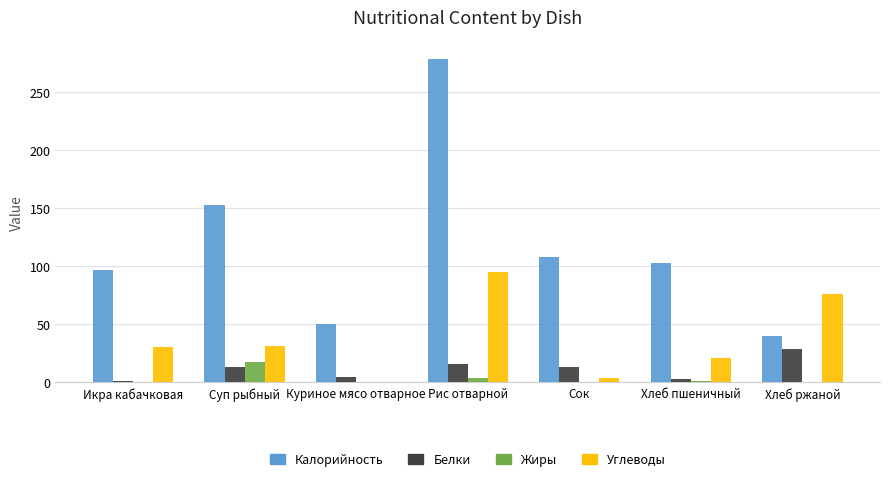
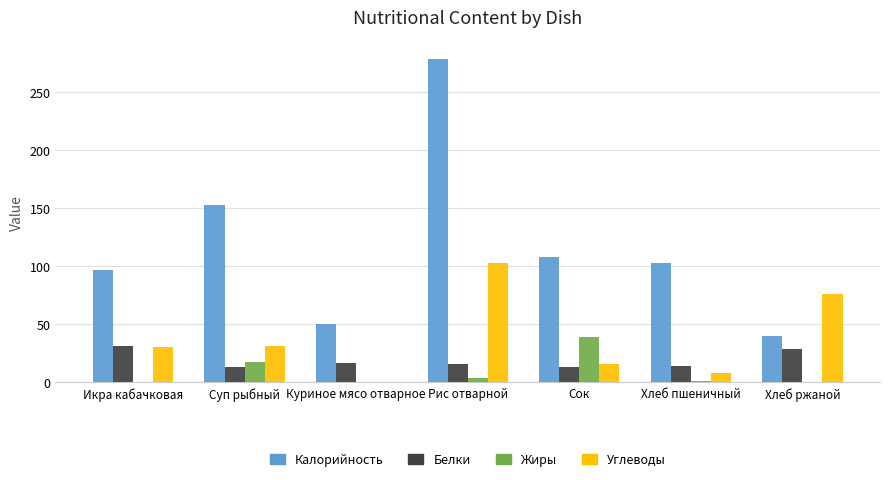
  {
    "Калорийность": {
      "Икра кабачковая": 97,
      "Суп рыбный": 153,
      "Куриное мясо отварное": 50,
      "Рис отварной": 279,
      "Сок": 108,
      "Хлеб пшеничный": 103,
      "Хлеб ржаной": 40
    },
    "Белки": {
-     "Икра кабачковая": 1,
+     "Икра кабачковая": 31,
      "Суп рыбный": 13,
-     "Куриное мясо отварное": 4,
+     "Куриное мясо отварное": 17,
      "Рис отварной": 16,
      "Сок": 13,
-     "Хлеб пшеничный": 3,
+     "Хлеб пшеничный": 14,
      "Хлеб ржаной": 29
    },
    "Жиры": {
      "Икра кабачковая": 0,
      "Суп рыбный": 17,
      "Рис отварной": 4,
-     "Сок": 0
+     "Сок": 39
    },
    "Углеводы": {
      "Икра кабачковая": 30,
      "Суп рыбный": 31,
-     "Рис отварной": 95,
-     "Сок": 4,
-     "Хлеб пшеничный": 21,
+     "Рис отварной": 103,
+     "Сок": 16,
+     "Хлеб пшеничный": 8,
      "Хлеб ржаной": 76
    }
  }
